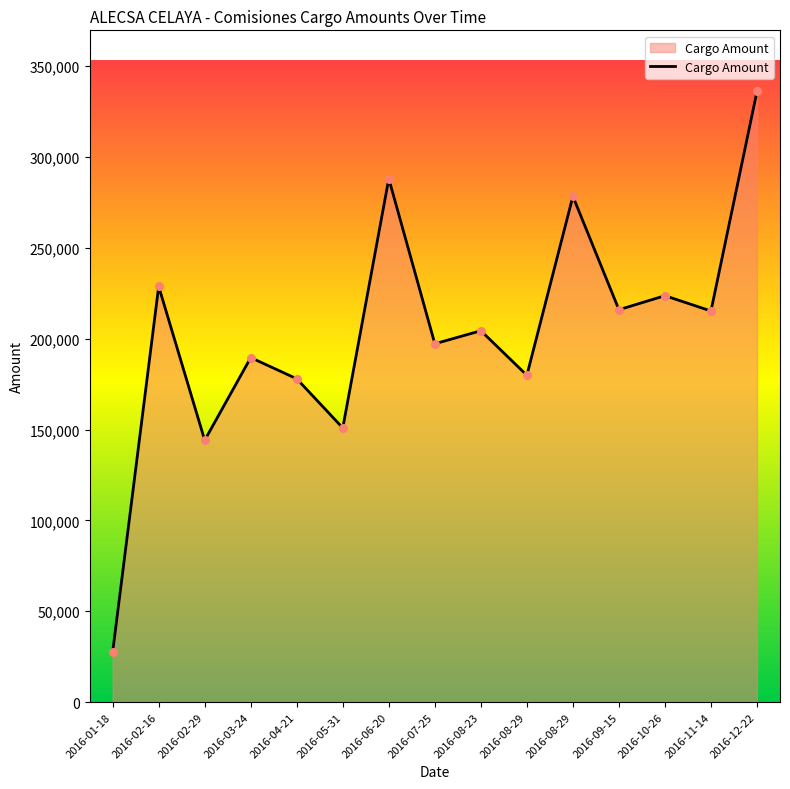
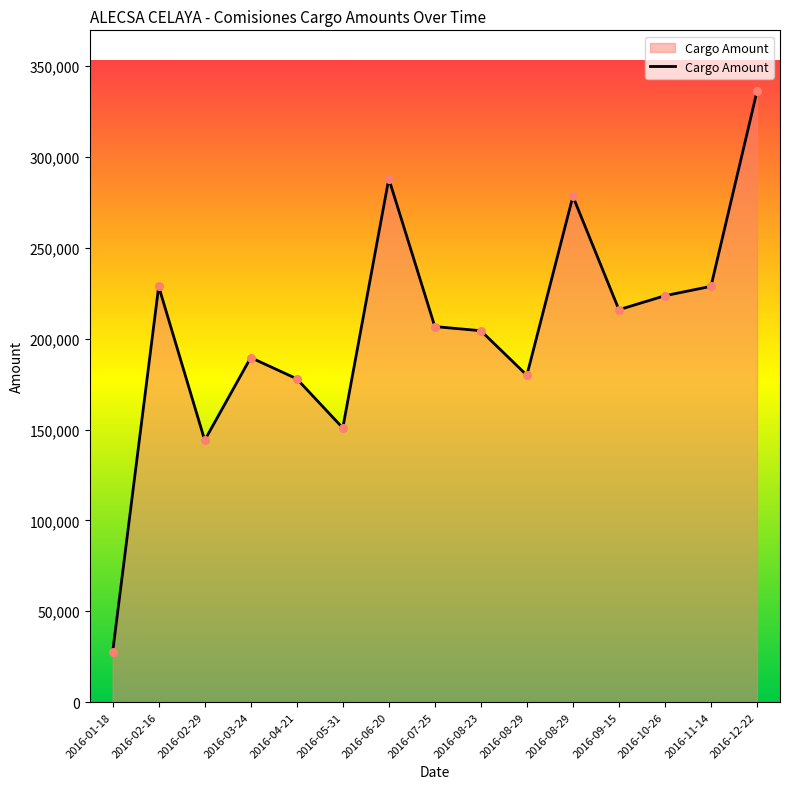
  {
    "2016-01-18": "28,000",
    "2016-02-16": "229,000",
    "2016-02-29": "144,000",
    "2016-03-24": "190,000",
    "2016-04-21": "178,000",
    "2016-05-31": "151,000",
    "2016-06-20": "288,000",
-   "2016-07-25": "197,000",
+   "2016-07-25": "207,000",
    "2016-08-23": "204,000",
    "2016-09-15": "216,000",
    "2016-10-26": "224,000",
-   "2016-11-14": "215,000",
+   "2016-11-14": "229,000",
    "2016-12-22": "336,000"
  }
